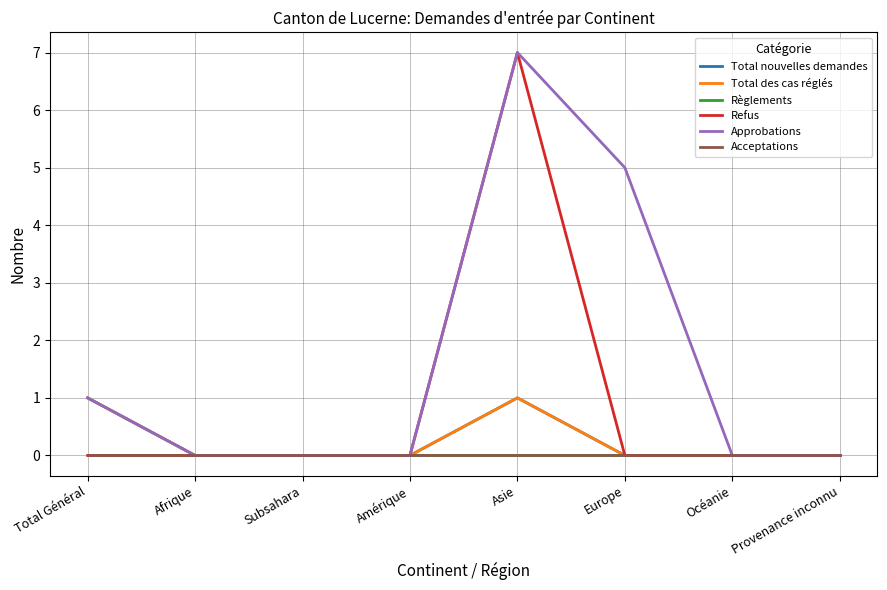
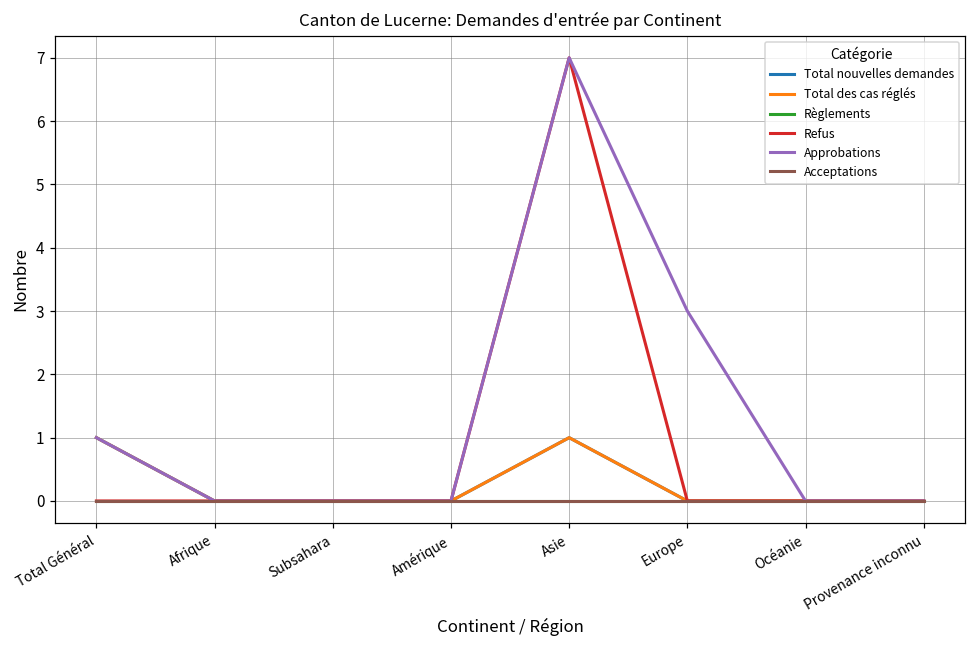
  {
    "Total des cas réglés": {
      "Asie": 1
    },
    "Acceptations": {
      "Asie": 0
    },
    "Approbations": {
-     "Europe": 5
+     "Europe": 3
    }
  }
